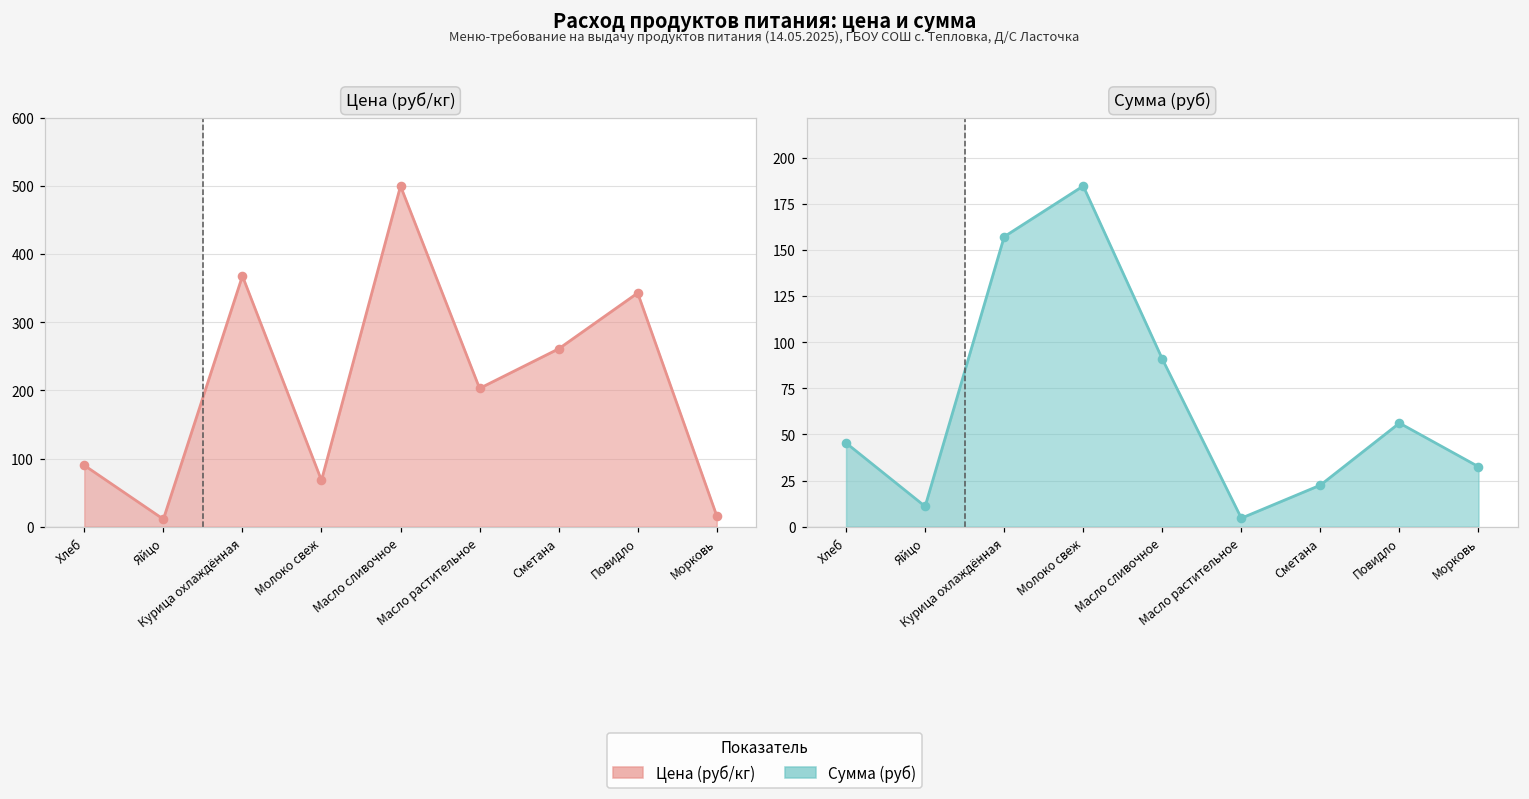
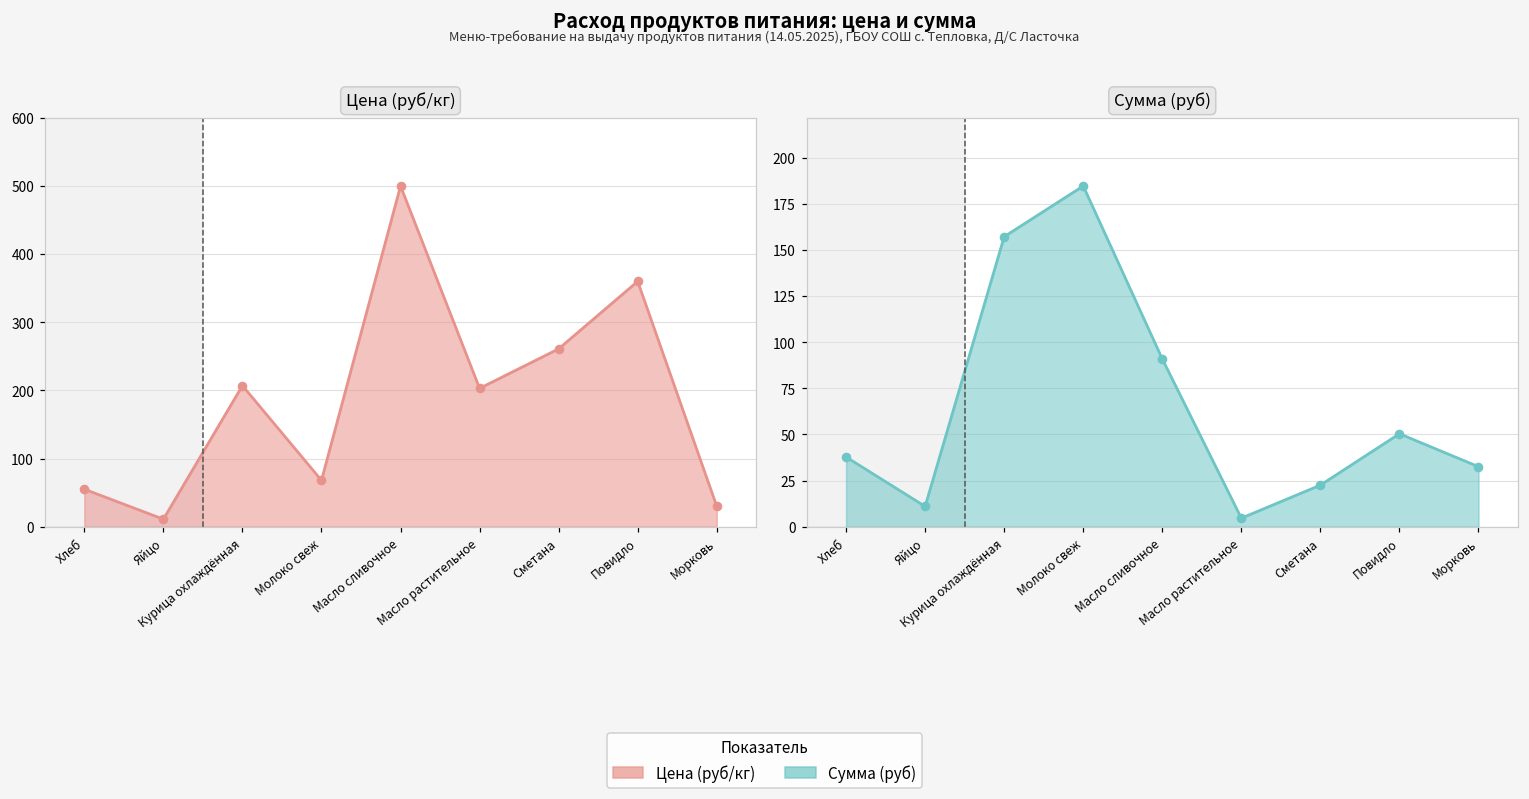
  {
    "Цена (руб/кг)": {
-     "Хлеб": 90,
+     "Хлеб": 60,
      "Яйцо": 10,
-     "Курица охлаждённая": 370,
+     "Курица охлаждённая": 210,
      "Молоко свеж": 70,
      "Масло сливочное": 500,
      "Масло растительное": 200,
      "Сметана": 260,
-     "Повидло": 340,
-     "Морковь": 20
+     "Повидло": 360,
+     "Морковь": 30
    },
    "Сумма (руб)": {
-     "Хлеб": 45,
+     "Хлеб": 38,
      "Яйцо": 11,
      "Курица охлаждённая": 157,
      "Молоко свеж": 185,
      "Масло сливочное": 91,
      "Масло растительное": 5,
      "Сметана": 23,
-     "Повидло": 56,
+     "Повидло": 50,
      "Морковь": 33
    }
  }
